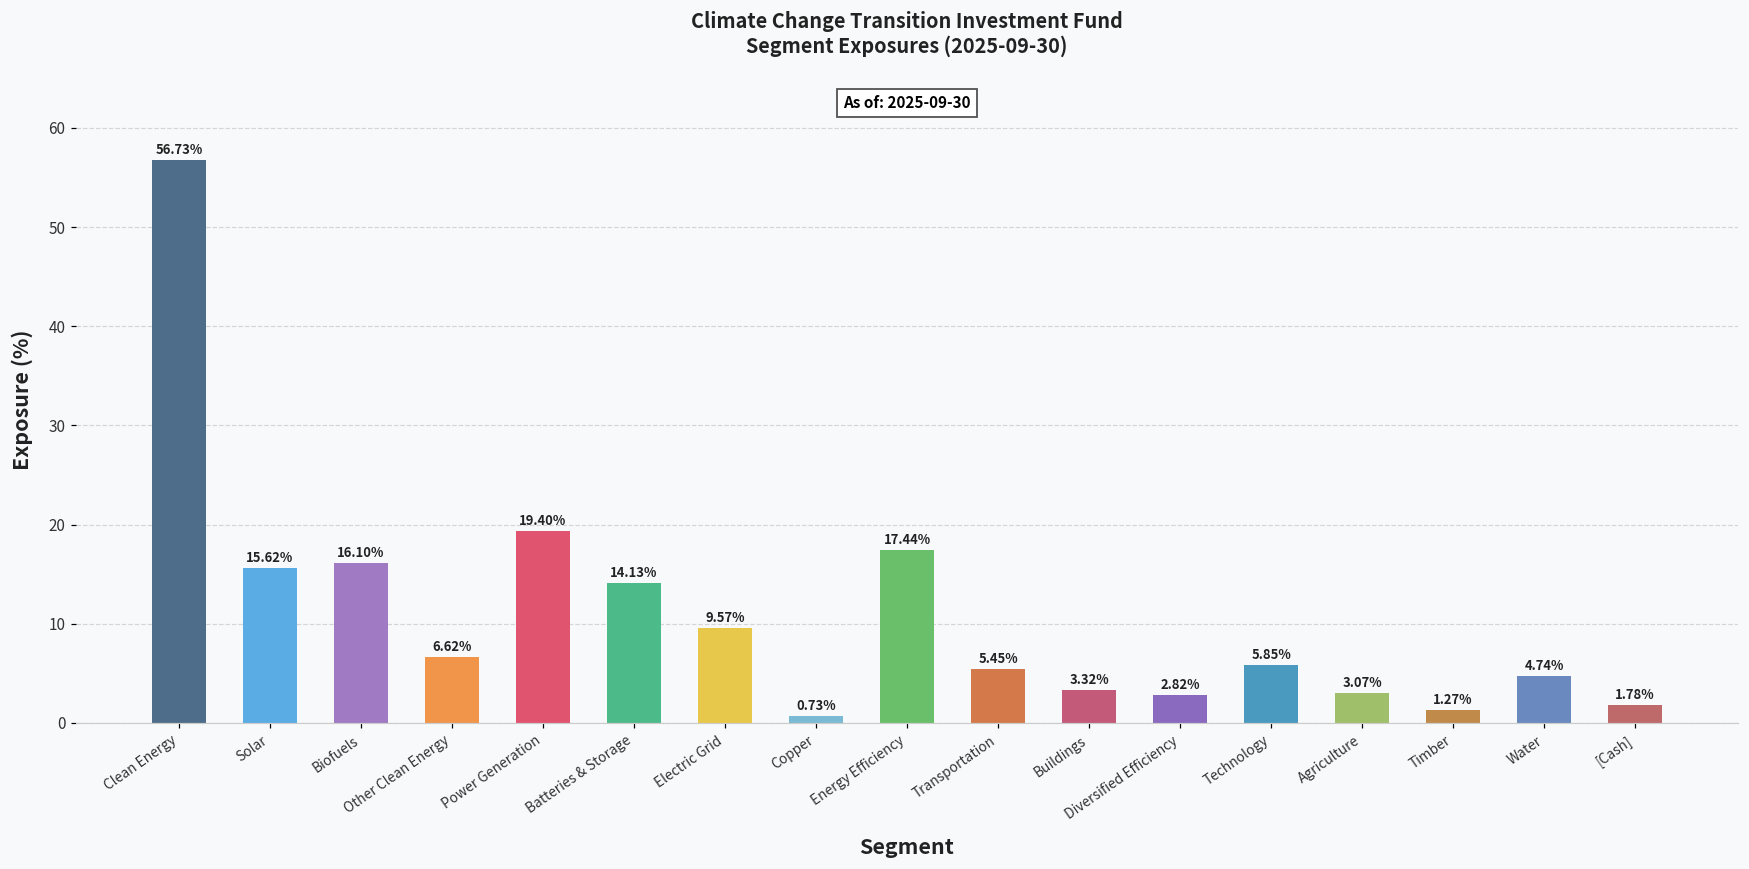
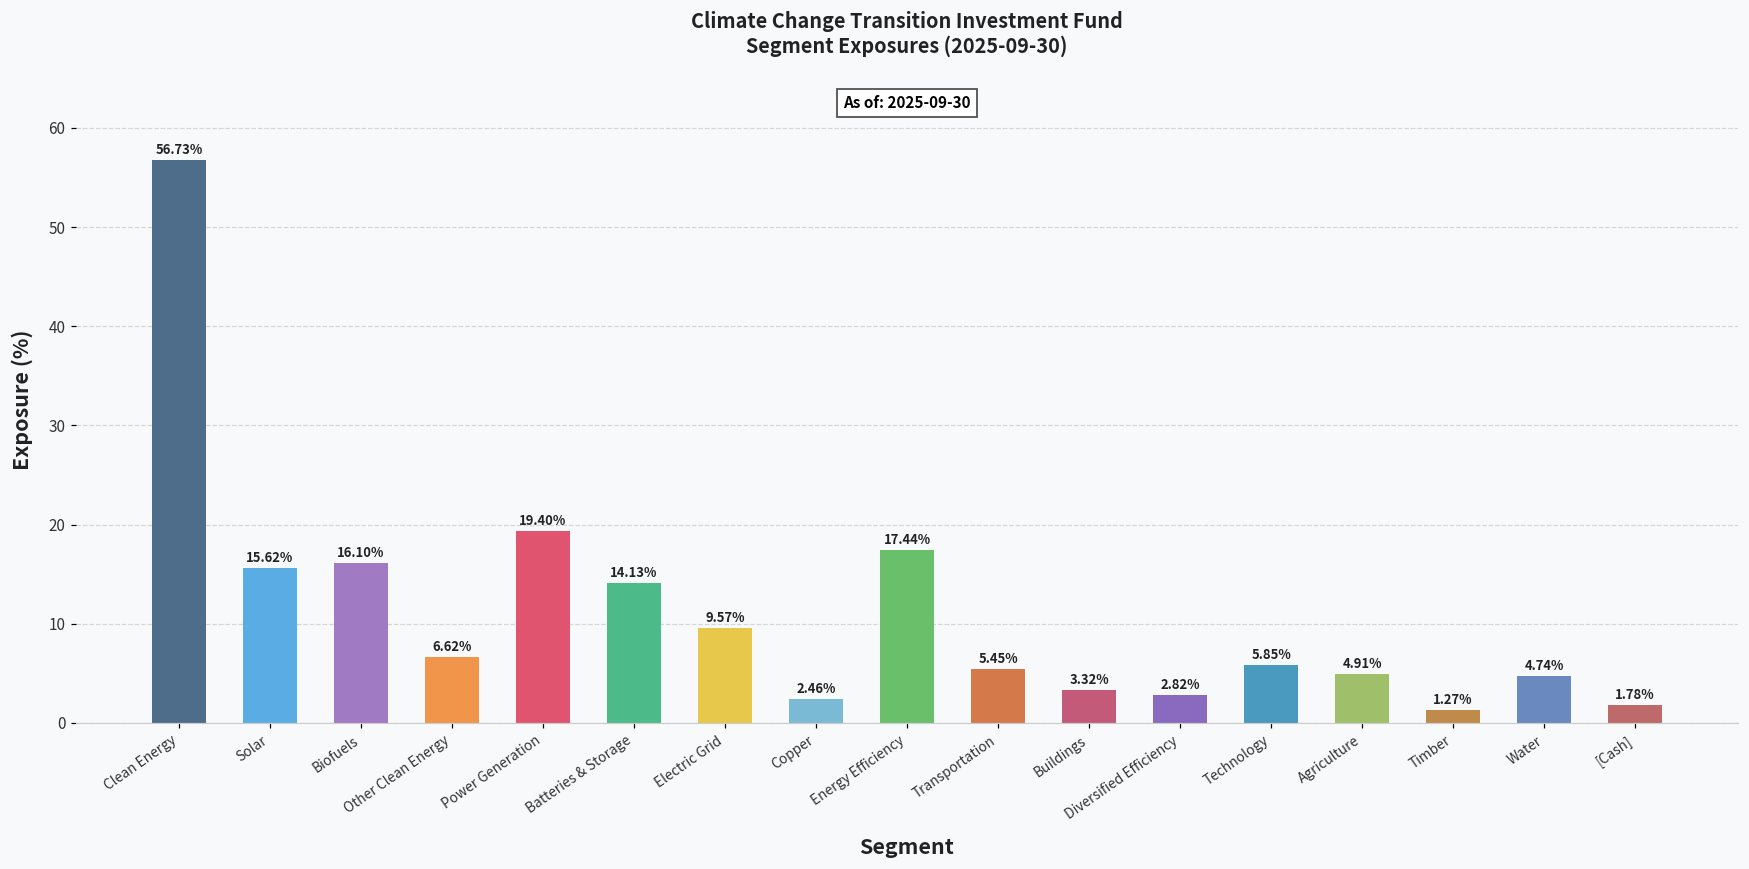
  {
    "Clean Energy": "56.73%",
    "Solar": "15.62%",
    "Biofuels": "16.10%",
    "Other Clean Energy": "6.62%",
    "Power Generation": "19.40%",
    "Batteries & Storage": "14.13%",
    "Electric Grid": "9.57%",
-   "Copper": "0.73%",
+   "Copper": "2.46%",
    "Energy Efficiency": "17.44%",
    "Transportation": "5.45%",
    "Buildings": "3.32%",
    "Diversified Efficiency": "2.82%",
    "Technology": "5.85%",
-   "Agriculture": "3.07%",
+   "Agriculture": "4.91%",
    "Timber": "1.27%",
    "Water": "4.74%",
    "[Cash]": "1.78%"
  }
